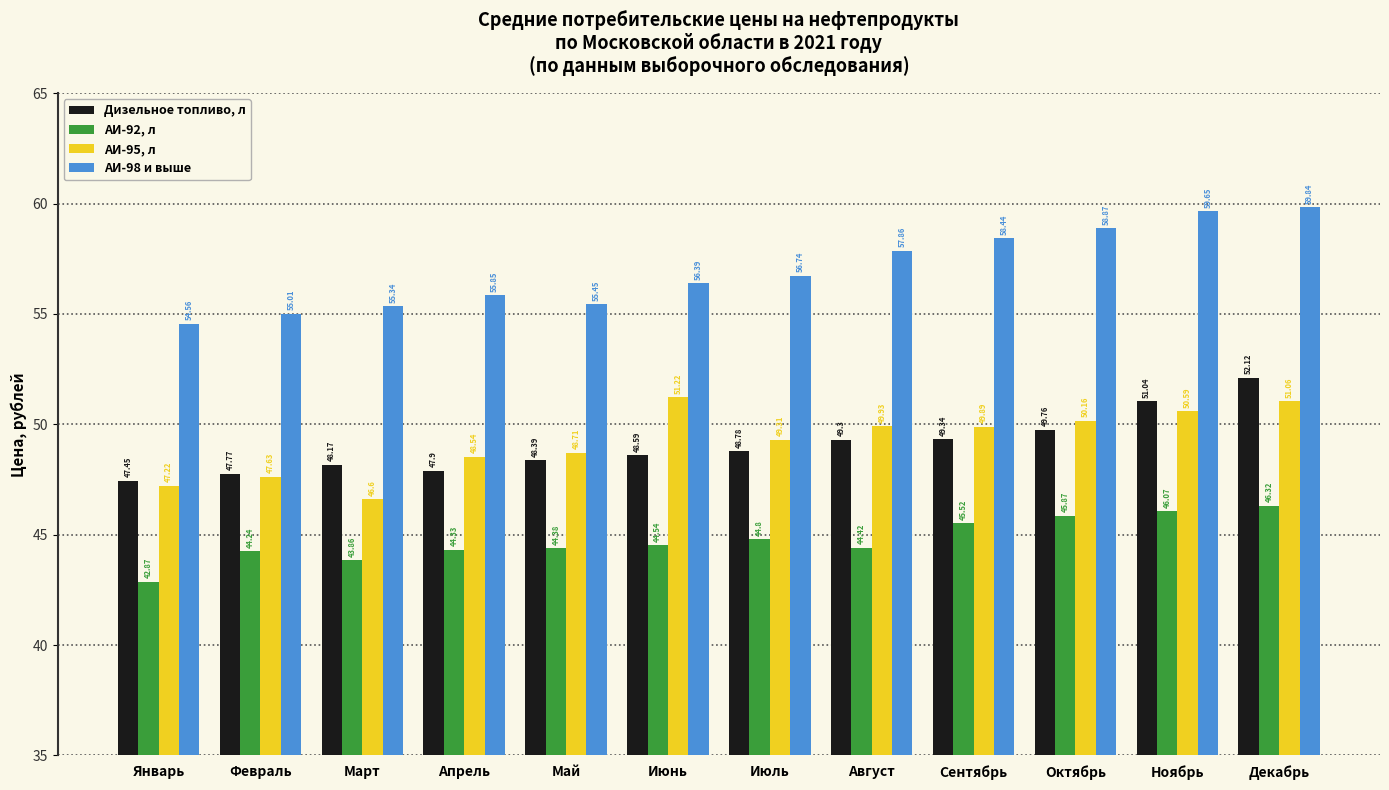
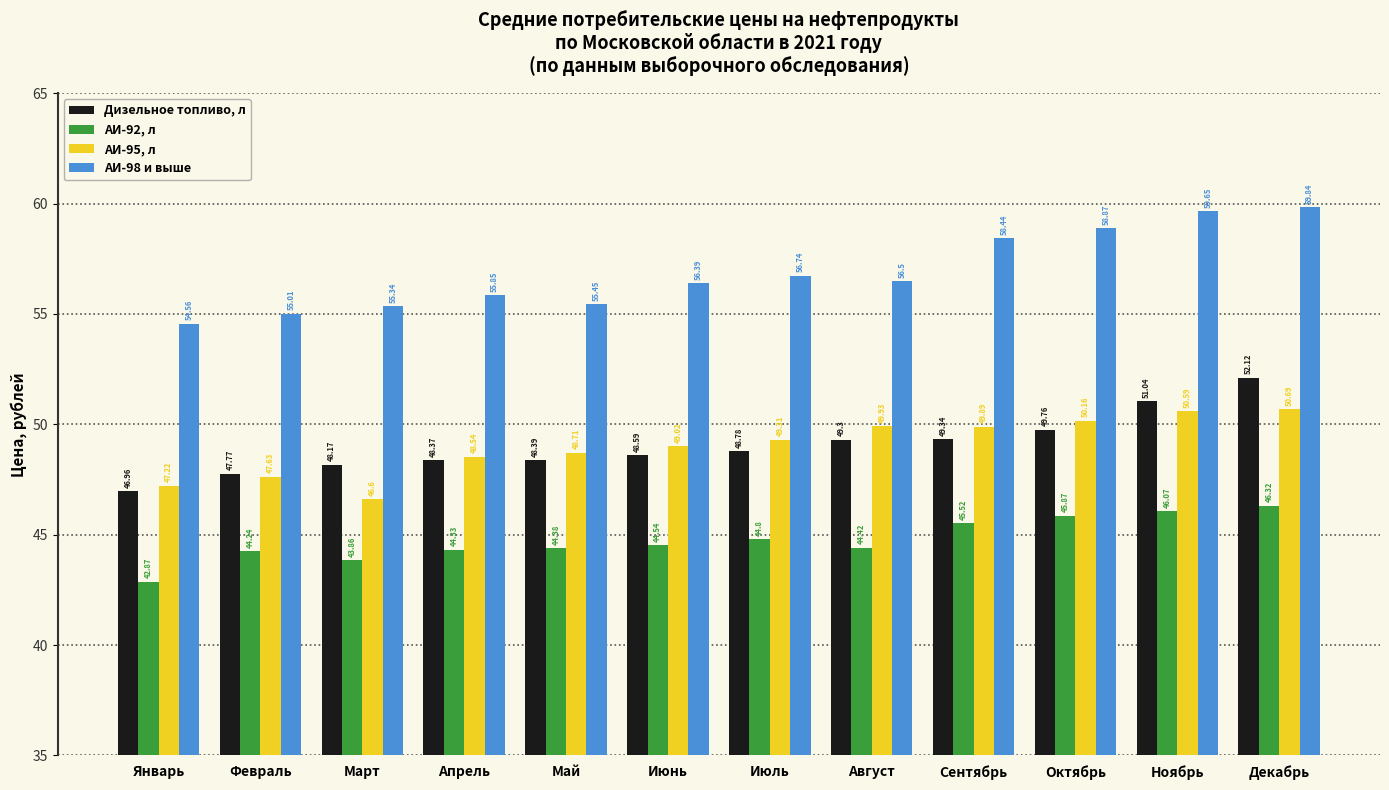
  {
    "Дизельное топливо, л": {
-     "Январь": 47.45,
+     "Январь": 46.96,
      "Февраль": 47.77,
      "Март": 48.17,
-     "Апрель": 47.9,
+     "Апрель": 48.37,
      "Май": 48.39,
      "Июнь": 48.59,
      "Июль": 48.78,
      "Август": 49.3,
      "Сентябрь": 49.34,
      "Октябрь": 49.76,
      "Ноябрь": 51.04,
      "Декабрь": 52.12
    },
    "АИ-92, л": {
      "Январь": 42.87,
      "Февраль": 44.24,
      "Март": 43.86,
      "Апрель": 44.33,
      "Май": 44.38,
      "Июнь": 44.54,
      "Июль": 44.8,
      "Август": 44.42,
      "Сентябрь": 45.52,
      "Октябрь": 45.87,
      "Ноябрь": 46.07,
      "Декабрь": 46.32
    },
    "АИ-95, л": {
      "Январь": 47.22,
      "Февраль": 47.63,
      "Март": 46.6,
      "Апрель": 48.54,
      "Май": 48.71,
-     "Июнь": 51.22,
+     "Июнь": 49.02,
      "Июль": 49.31,
      "Август": 49.93,
      "Сентябрь": 49.89,
      "Октябрь": 50.16,
      "Ноябрь": 50.59,
-     "Декабрь": 51.06
+     "Декабрь": 50.69
    },
    "АИ-98 и выше": {
      "Январь": 54.56,
      "Февраль": 55.01,
      "Март": 55.34,
      "Апрель": 55.85,
      "Май": 55.45,
      "Июнь": 56.39,
      "Июль": 56.74,
-     "Август": 57.86,
+     "Август": 56.5,
      "Сентябрь": 58.44,
      "Октябрь": 58.87,
      "Ноябрь": 59.65,
      "Декабрь": 59.84
    }
  }
